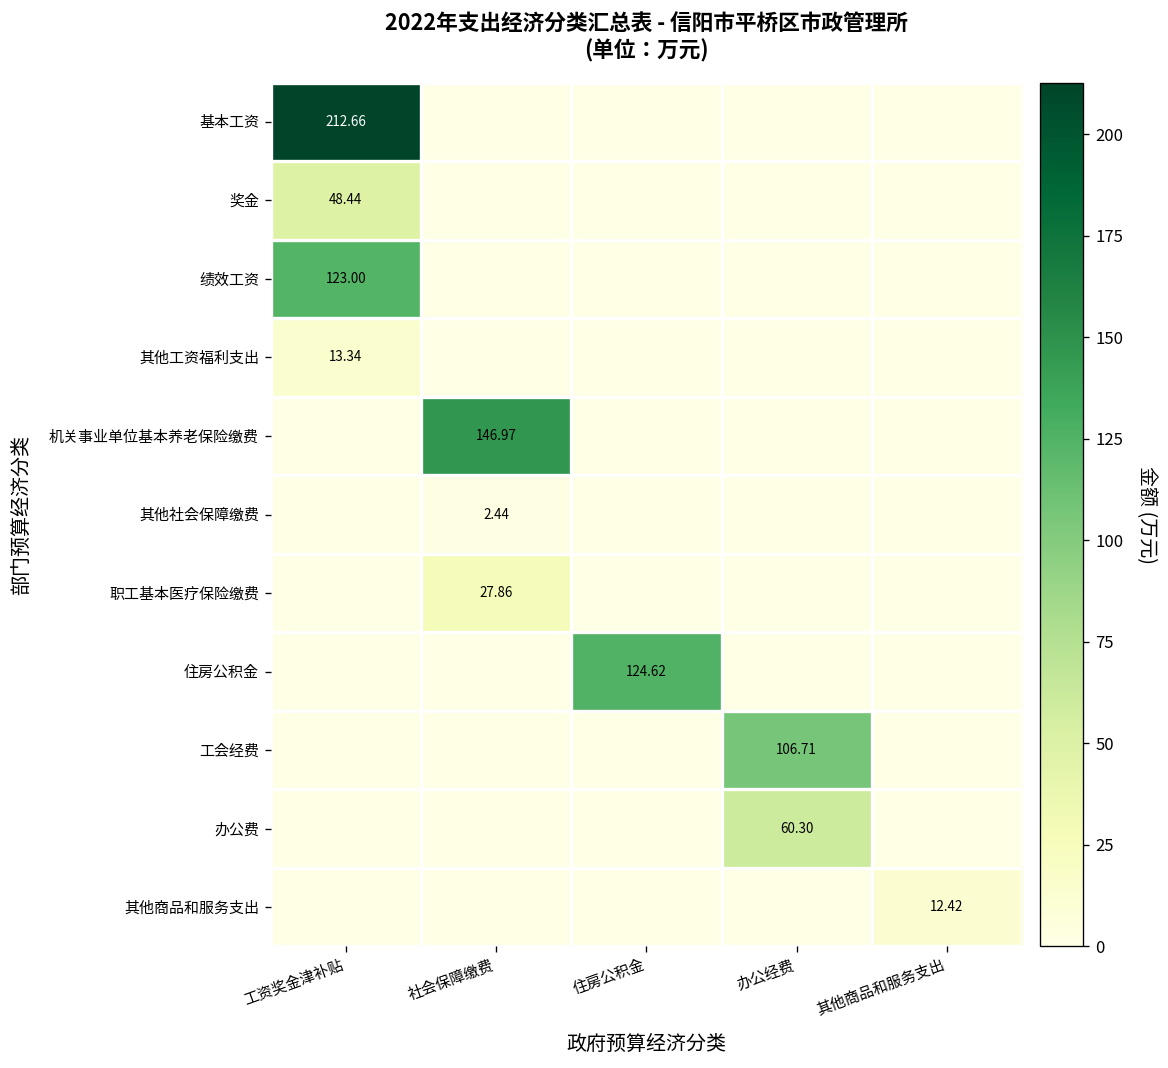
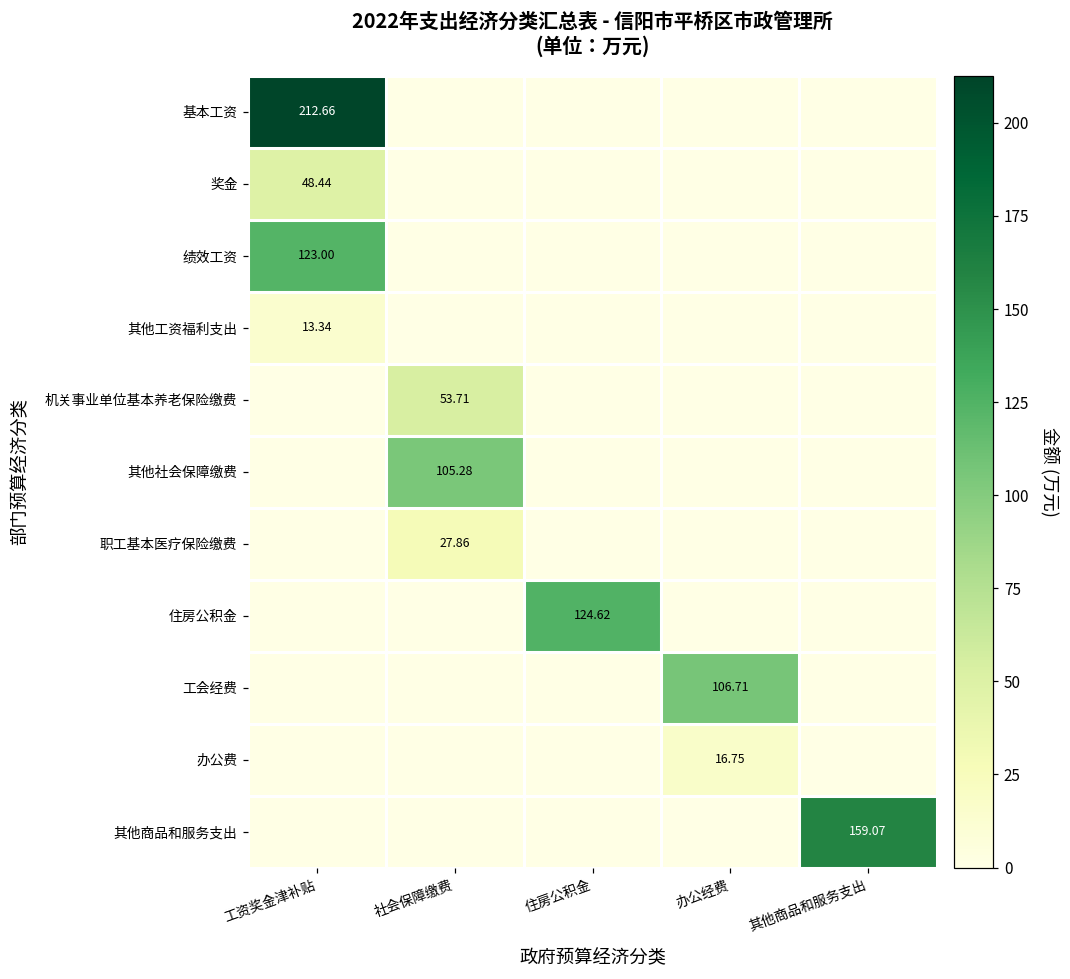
  {
    "基本工资": {
      "工资奖金津补贴": 212.66
    },
    "奖金": {
      "工资奖金津补贴": 48.44
    },
    "绩效工资": {
      "工资奖金津补贴": 123.00
    },
    "其他工资福利支出": {
      "工资奖金津补贴": 13.34
    },
    "机关事业单位基本养老保险缴费": {
-     "社会保障缴费": 146.97
+     "社会保障缴费": 53.71
    },
    "其他社会保障缴费": {
-     "社会保障缴费": 2.44
+     "社会保障缴费": 105.28
    },
    "职工基本医疗保险缴费": {
      "社会保障缴费": 27.86
    },
    "住房公积金": {
      "住房公积金": 124.62
    },
    "工会经费": {
      "办公经费": 106.71
    },
    "办公费": {
-     "办公经费": 60.30
+     "办公经费": 16.75
    },
    "其他商品和服务支出": {
-     "其他商品和服务支出": 12.42
+     "其他商品和服务支出": 159.07
    }
  }
